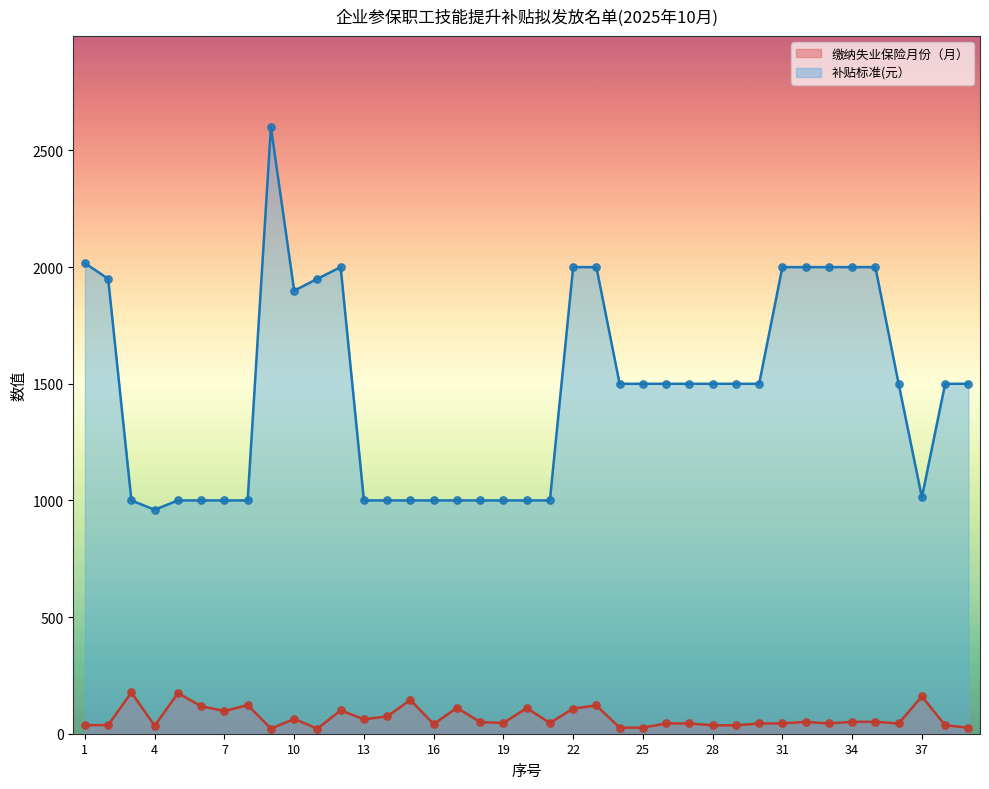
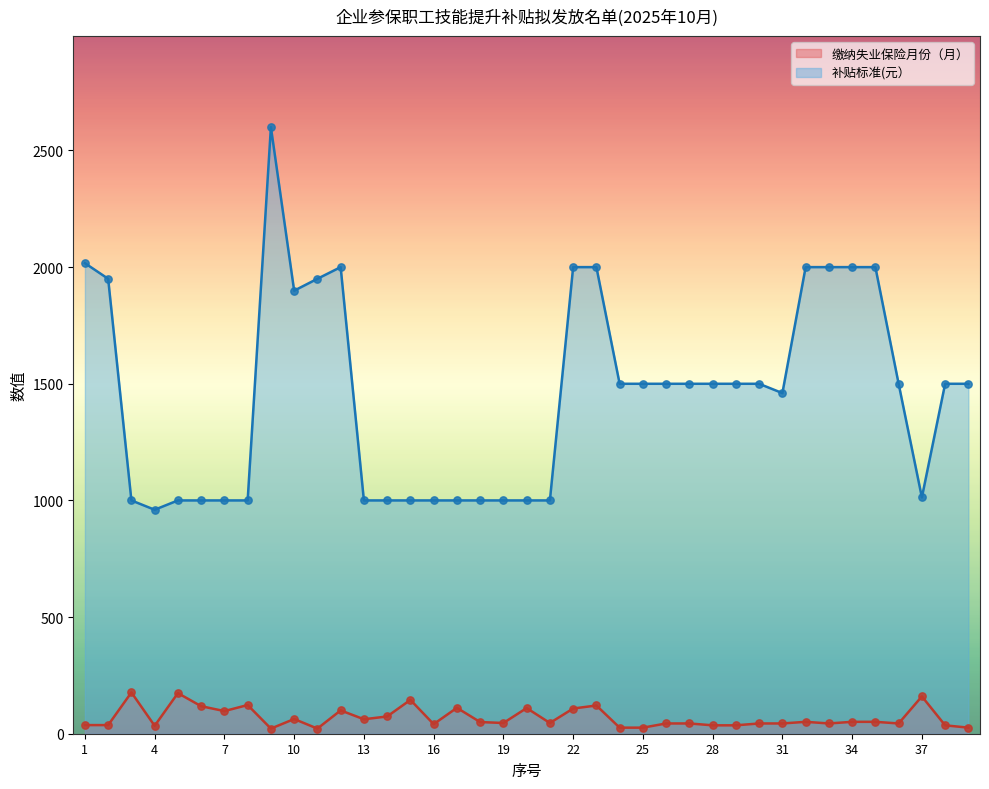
  {
    "缴纳失业保险月份（月）": {
      "1": 40,
      "4": 30,
      "7": 100,
      "10": 60,
      "13": 60,
      "16": 40,
      "19": 50,
      "22": 110,
      "25": 30,
      "28": 40,
      "31": 40,
      "34": 50,
      "37": 160
    },
    "补贴标准(元）": {
      "1": 2020,
      "4": 960,
      "7": 1000,
      "10": 1900,
      "13": 1000,
      "16": 1000,
      "19": 1000,
      "22": 2000,
      "25": 1500,
      "28": 1500,
-     "31": 2000,
+     "31": 1460,
      "34": 2000,
      "37": 1010
    }
  }
